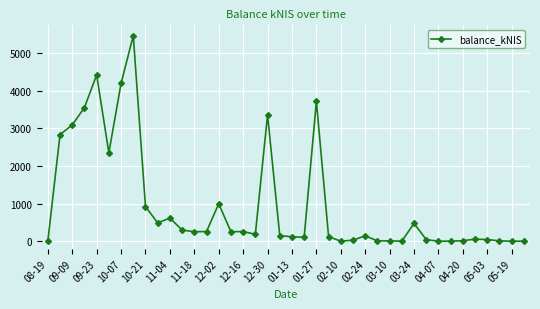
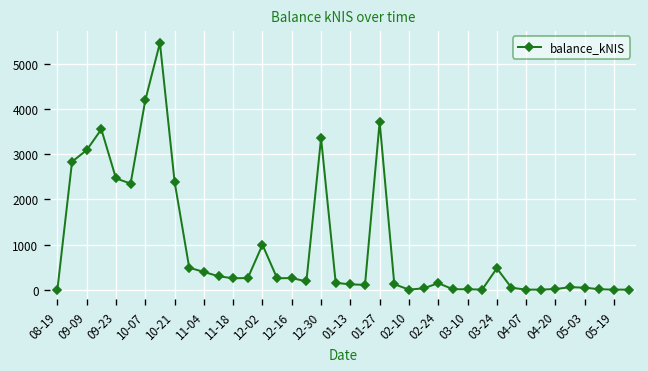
  {
    "08-19": 0,
    "09-09": 3100,
-   "09-23": 4400,
+   "09-23": 2500,
    "10-07": 4200,
-   "10-21": 900,
-   "11-04": 600,
+   "10-21": 2400,
+   "11-04": 400,
    "11-18": 300,
    "12-02": 1000,
    "12-16": 300,
    "12-30": 3400,
    "01-13": 100,
    "01-27": 3700,
    "02-10": 0,
    "02-24": 100,
    "03-10": 0,
    "03-24": 500,
    "04-07": 0,
    "04-20": 0,
    "05-03": 0,
    "05-19": 0
  }
